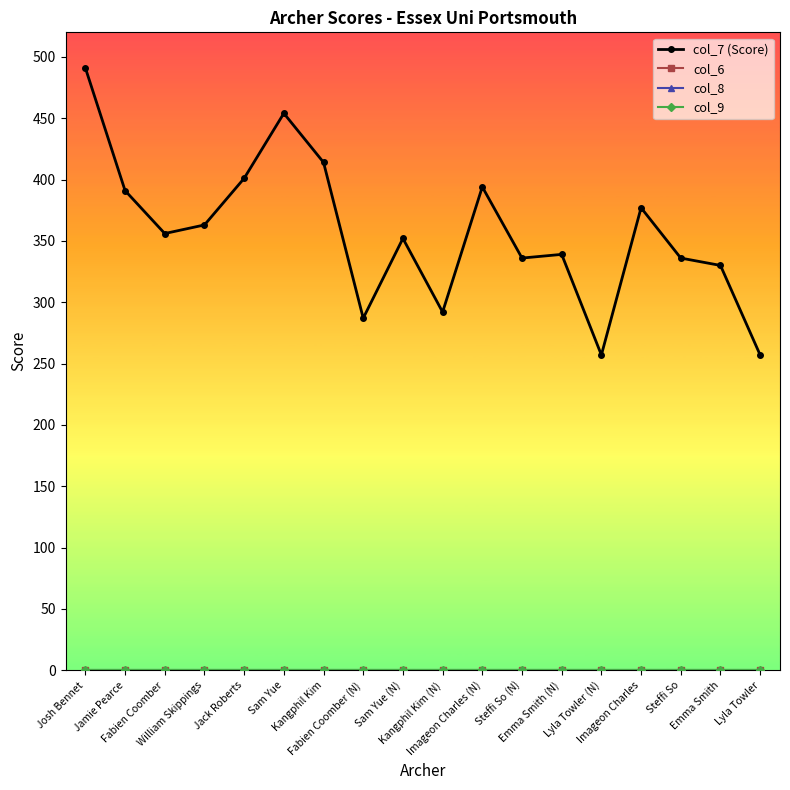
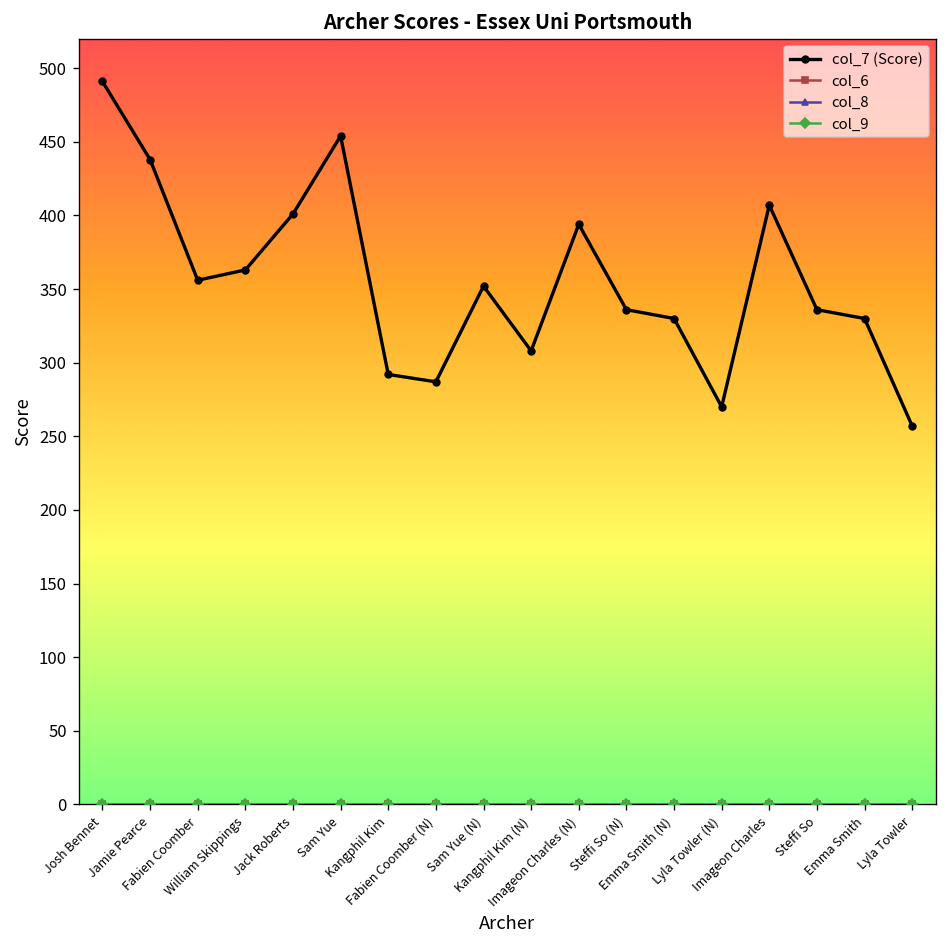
  {
    "col_7 (Score)": {
      "Josh Bennet": 491,
-     "Jamie Pearce": 391,
+     "Jamie Pearce": 438,
      "Fabien Coomber": 356,
      "William Skippings": 363,
      "Jack Roberts": 401,
      "Sam Yue": 454,
-     "Kangphil Kim": 414,
+     "Kangphil Kim": 292,
      "Fabien Coomber (N)": 287,
      "Sam Yue (N)": 352,
-     "Kangphil Kim (N)": 292,
+     "Kangphil Kim (N)": 308,
      "Imageon Charles (N)": 394,
      "Steffi So (N)": 336,
-     "Emma Smith (N)": 339,
-     "Lyla Towler (N)": 257,
-     "Imageon Charles": 377,
+     "Emma Smith (N)": 330,
+     "Lyla Towler (N)": 270,
+     "Imageon Charles": 407,
      "Steffi So": 336,
      "Emma Smith": 330,
      "Lyla Towler": 257
    },
    "col_9": {
      "Josh Bennet": 0,
      "Jamie Pearce": 0,
      "Fabien Coomber": 0,
      "William Skippings": 0,
      "Jack Roberts": 0,
      "Sam Yue": 0,
      "Kangphil Kim": 0,
      "Fabien Coomber (N)": 0,
      "Sam Yue (N)": 0,
      "Kangphil Kim (N)": 0,
      "Imageon Charles (N)": 0,
      "Steffi So (N)": 0,
      "Emma Smith (N)": 0,
      "Lyla Towler (N)": 0,
      "Imageon Charles": 0,
      "Steffi So": 0,
      "Emma Smith": 0,
      "Lyla Towler": 0
    }
  }
